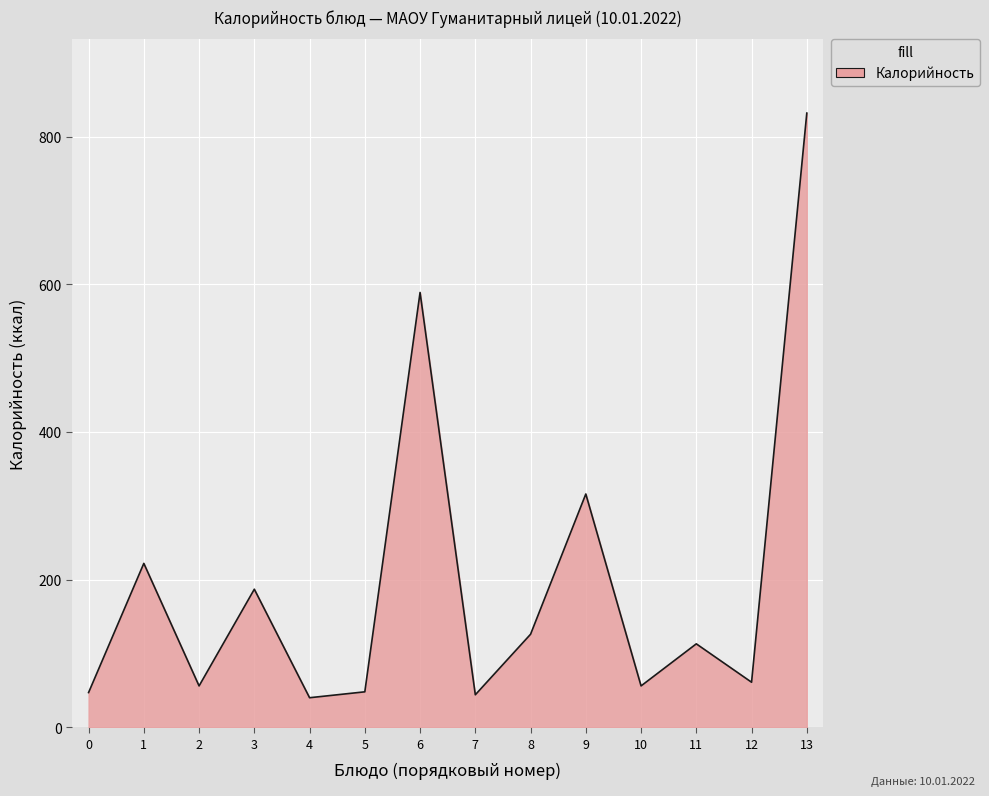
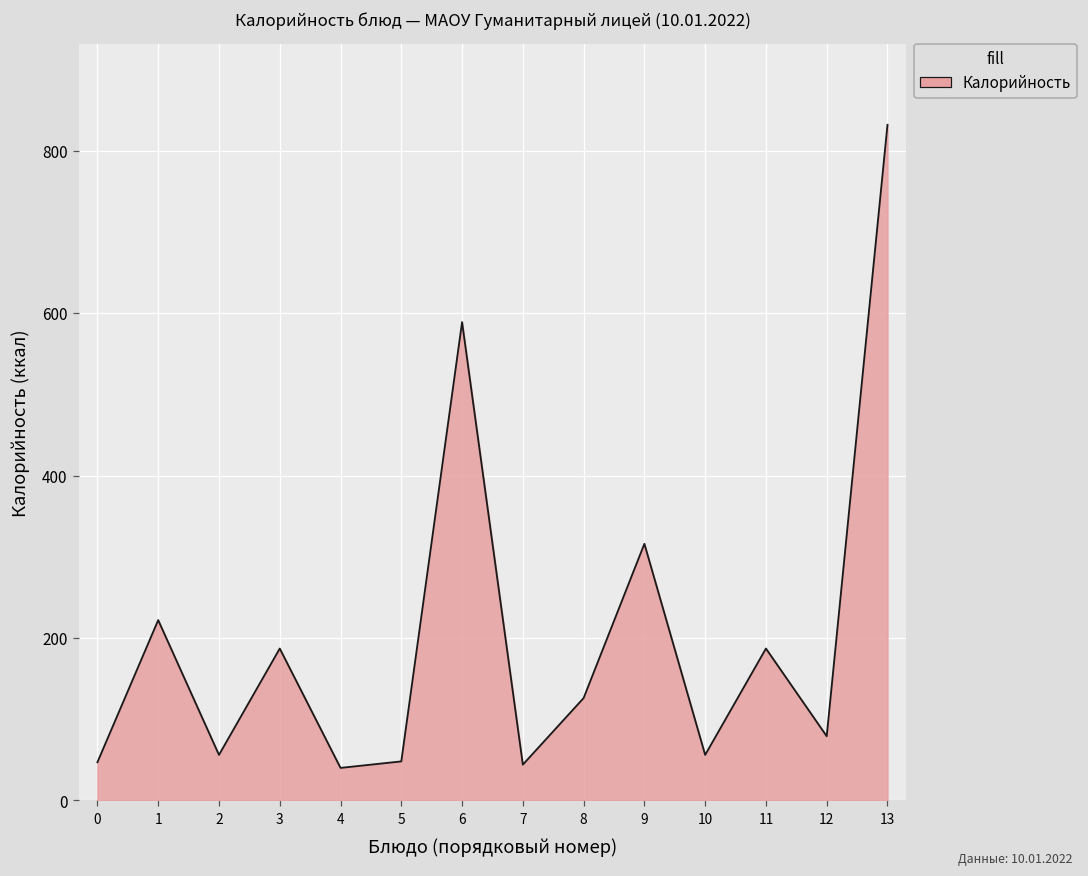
  {
    "0": 50,
    "1": 220,
    "2": 60,
    "3": 190,
    "4": 40,
    "5": 50,
    "6": 590,
    "7": 40,
    "8": 130,
    "9": 320,
    "10": 60,
-   "11": 110,
-   "12": 60,
+   "11": 190,
+   "12": 80,
    "13": 830
  }
